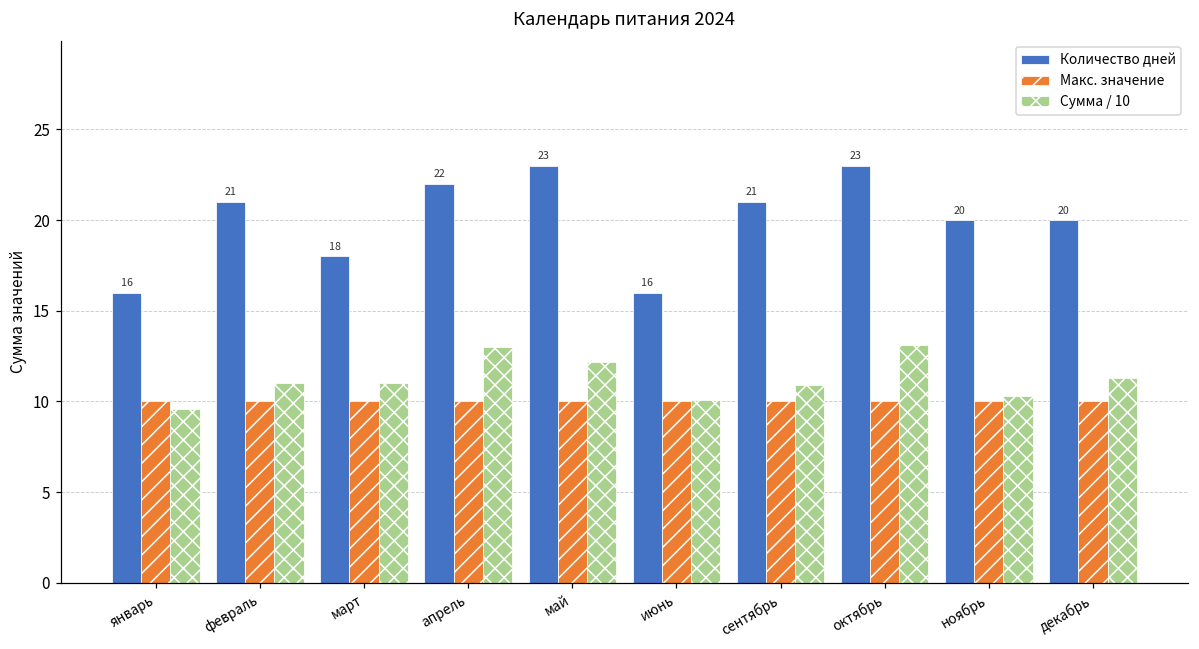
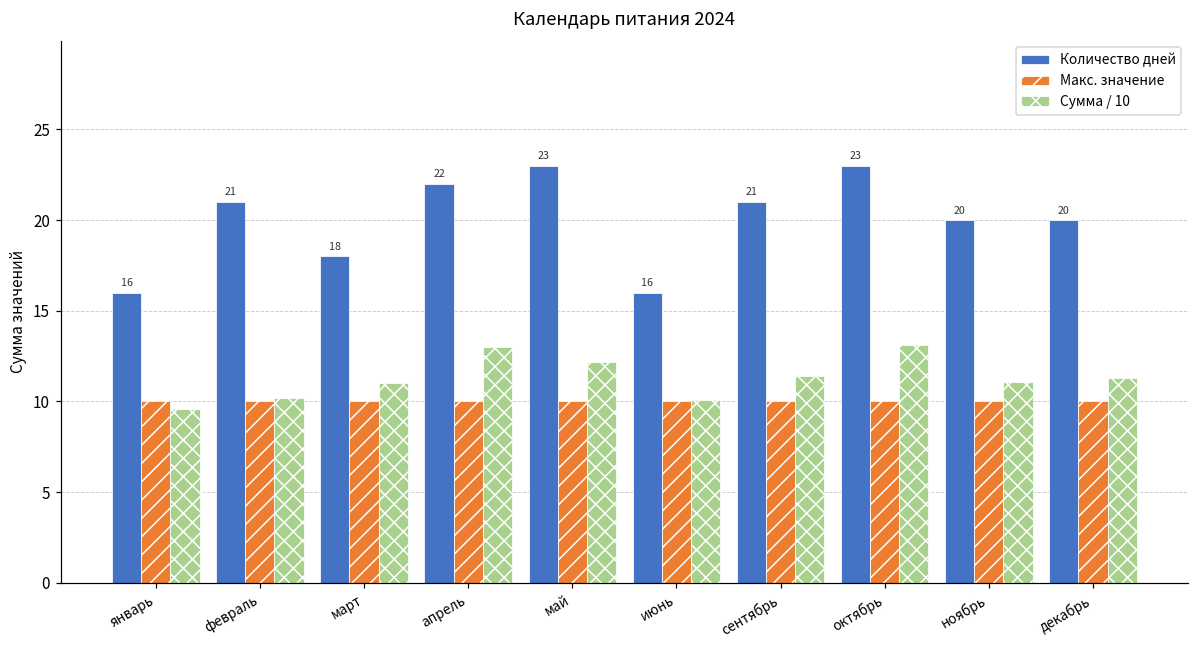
  {
    "Количество дней": {
      "январь": 16,
      "февраль": 21,
      "март": 18,
      "апрель": 22,
      "май": 23,
      "июнь": 16,
      "сентябрь": 21,
      "октябрь": 23,
      "ноябрь": 20,
      "декабрь": 20
    },
    "Макс. значение": {
      "январь": 10.0,
      "февраль": 10.0,
      "март": 10.0,
      "апрель": 10.0,
      "май": 10.0,
      "июнь": 10.0,
      "сентябрь": 10.0,
      "октябрь": 10.0,
      "ноябрь": 10.0,
      "декабрь": 10.0
    },
    "Сумма / 10": {
      "январь": 9.6,
-     "февраль": 11.0,
+     "февраль": 10.2,
      "март": 11.0,
      "апрель": 13.0,
      "май": 12.2,
      "июнь": 10.1,
-     "сентябрь": 10.9,
+     "сентябрь": 11.4,
      "октябрь": 13.1,
-     "ноябрь": 10.3,
+     "ноябрь": 11.1,
      "декабрь": 11.3
    }
  }
